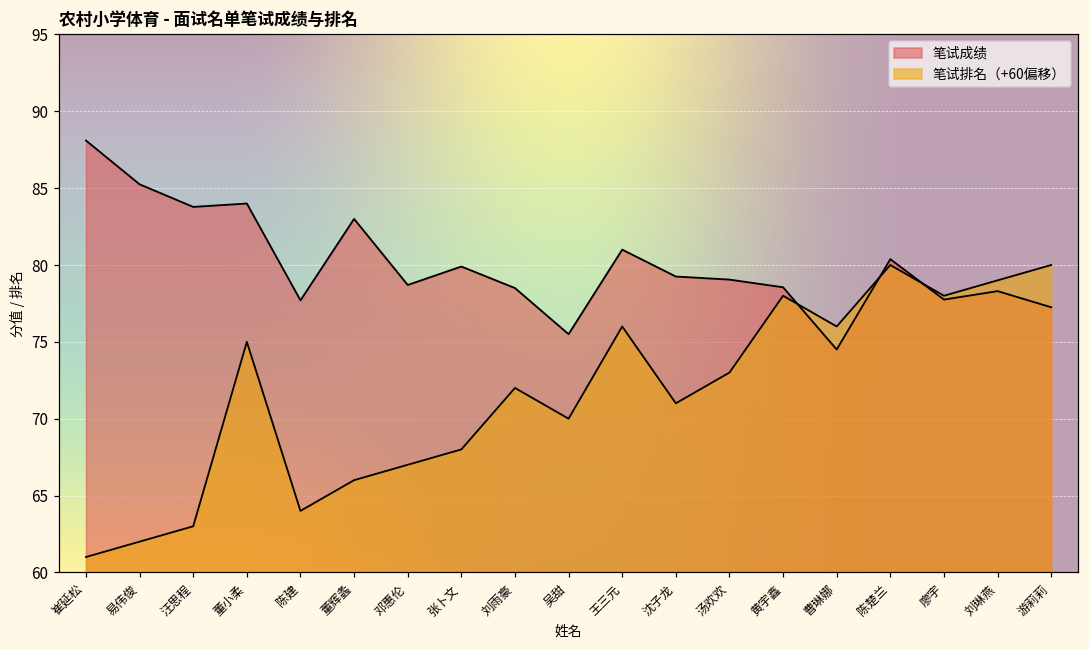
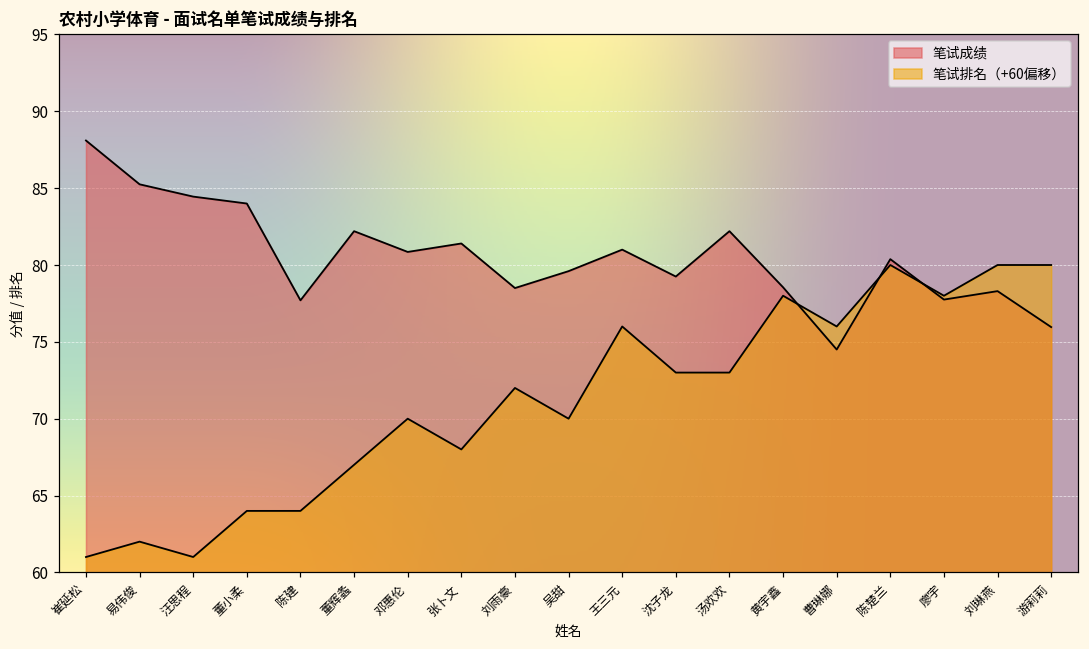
  {
    "笔试成绩": {
      "崔延松": 88.1,
      "易伟俊": 85.3,
-     "汪思程": 83.8,
+     "汪思程": 84.5,
      "董小柔": 84.0,
      "陈建": 77.7,
-     "董辉螽": 83.0,
-     "邓惠伦": 78.7,
-     "张卜文": 79.9,
+     "董辉螽": 82.2,
+     "邓惠伦": 80.9,
+     "张卜文": 81.4,
      "刘雨豪": 78.5,
-     "吴甜": 75.5,
+     "吴甜": 79.6,
      "王三元": 81.0,
      "沈子龙": 79.3,
-     "汤欢欢": 79.1,
+     "汤欢欢": 82.2,
      "黄宇鑫": 78.6,
      "曹琳娜": 74.5,
      "陈楚兰": 80.4,
      "廖宇": 77.8,
      "刘琳燕": 78.3,
-     "游莉莉": 77.3
+     "游莉莉": 76.0
    },
    "笔试排名（+60偏移）": {
      "崔延松": 61.0,
      "易伟俊": 62.0,
-     "汪思程": 63.0,
-     "董小柔": 75.0,
+     "汪思程": 61.0,
+     "董小柔": 64.0,
      "陈建": 64.0,
-     "董辉螽": 66.0,
-     "邓惠伦": 67.0,
+     "董辉螽": 67.0,
+     "邓惠伦": 70.0,
      "张卜文": 68.0,
      "刘雨豪": 72.0,
      "吴甜": 70.0,
      "王三元": 76.0,
-     "沈子龙": 71.0,
+     "沈子龙": 73.0,
      "汤欢欢": 73.0,
      "黄宇鑫": 78.0,
      "曹琳娜": 76.0,
      "陈楚兰": 80.0,
      "廖宇": 78.0,
-     "刘琳燕": 79.0,
+     "刘琳燕": 80.0,
      "游莉莉": 80.0
    }
  }
